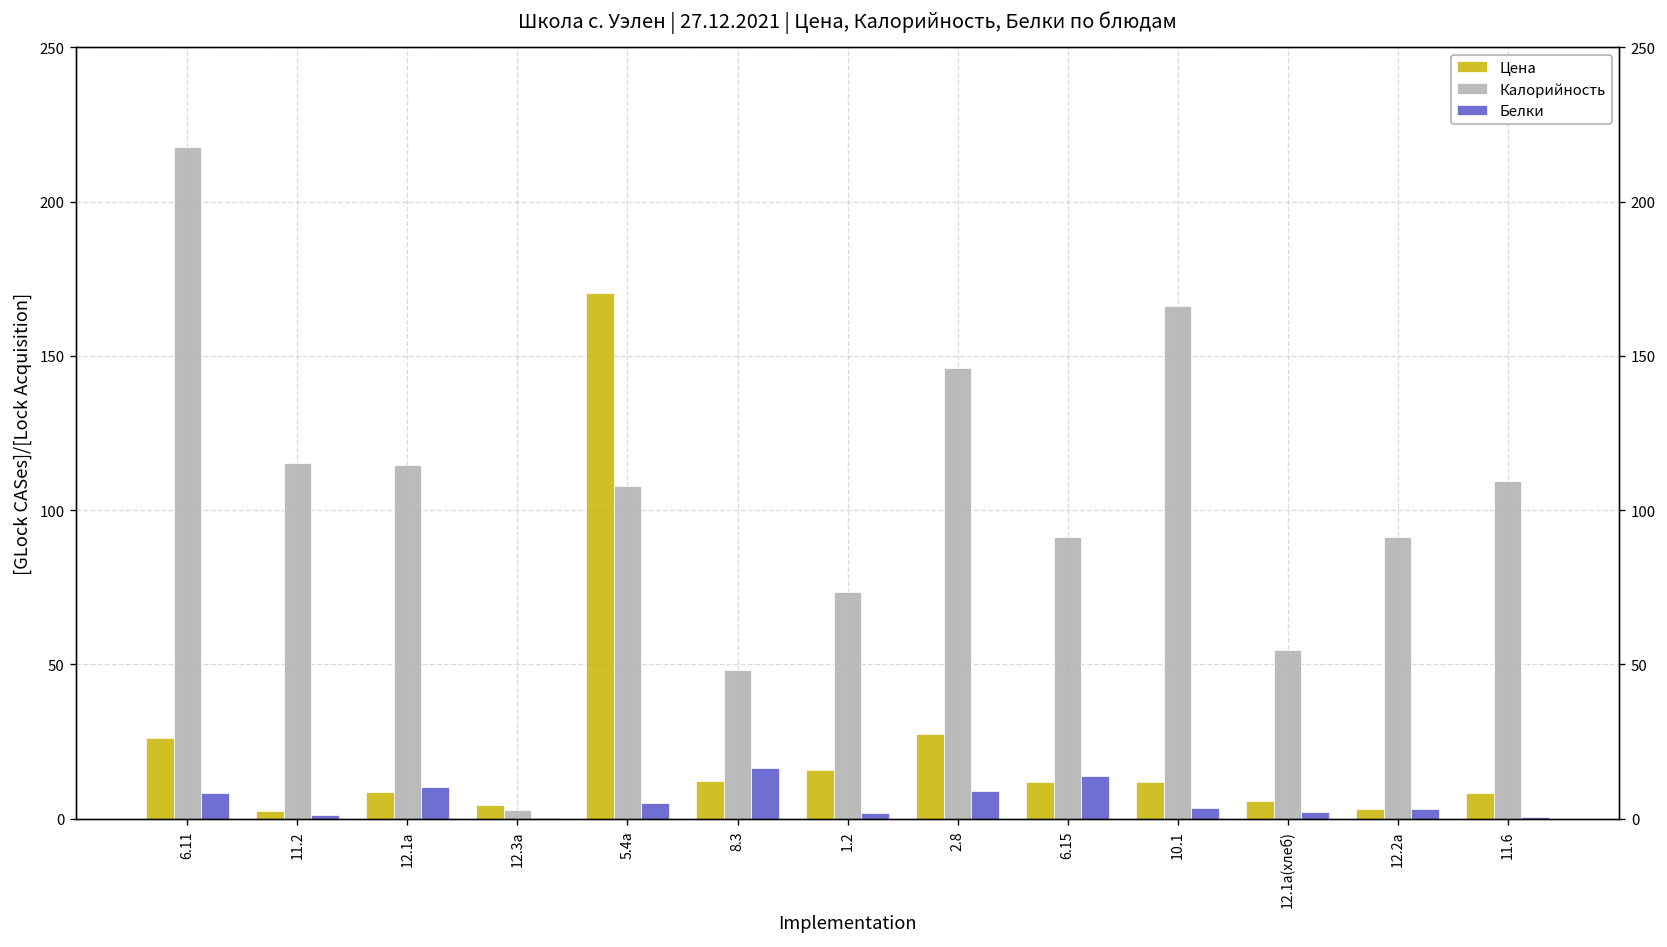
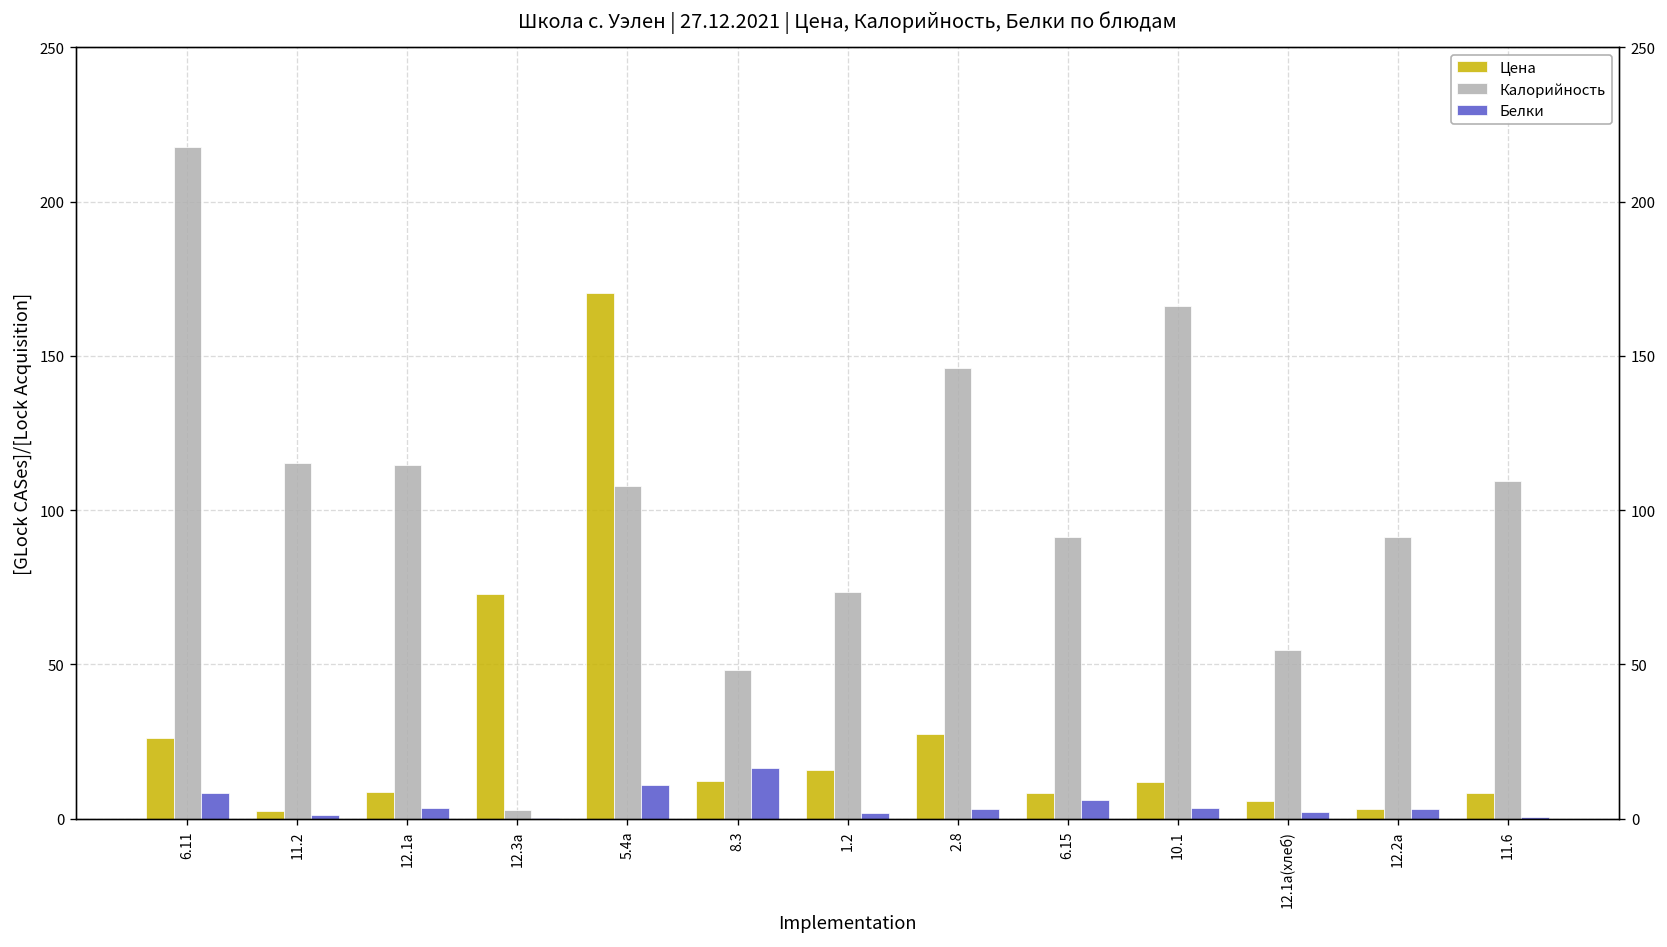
  {
    "Цена": {
      "6.11": 26,
      "11.2": 3,
      "12.1а": 9,
-     "12.3а": 5,
+     "12.3а": 73,
      "5.4а": 171,
      "8.3": 12,
      "1.2": 16,
      "2.8": 27,
-     "6.15": 12,
+     "6.15": 8,
      "10.1": 12,
      "12.1а(хлеб)": 6,
      "12.2а": 3,
      "11.6": 8
    },
    "Калорийность": {
      "6.11": 218,
      "11.2": 115,
      "12.1а": 115,
      "12.3а": 3,
      "5.4а": 108,
      "8.3": 48,
      "1.2": 73,
      "2.8": 146,
      "6.15": 91,
      "10.1": 166,
      "12.1а(хлеб)": 55,
      "12.2а": 91,
      "11.6": 109
    },
    "Белки": {
      "6.11": 8,
      "11.2": 1,
-     "12.1а": 10,
-     "5.4а": 5,
+     "12.1а": 3,
+     "5.4а": 11,
      "8.3": 17,
      "1.2": 2,
-     "2.8": 9,
-     "6.15": 14,
+     "2.8": 3,
+     "6.15": 6,
      "10.1": 3,
      "12.1а(хлеб)": 2,
      "12.2а": 3
    }
  }
